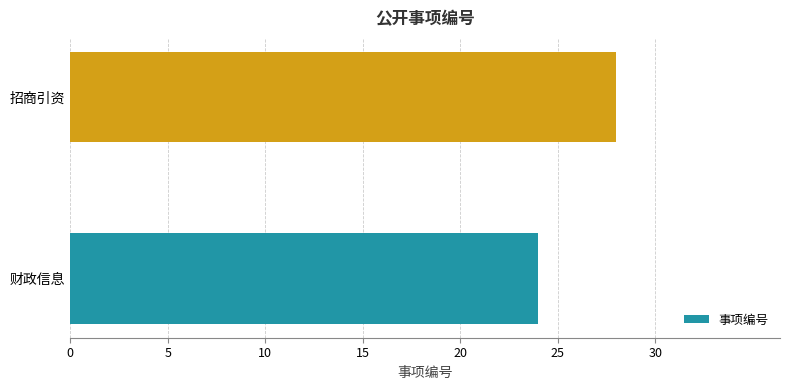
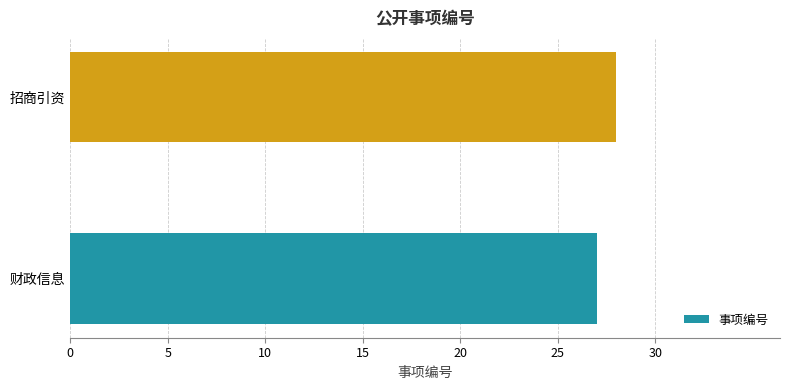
  {
    "招商引资": 28,
-   "财政信息": 24
+   "财政信息": 27
  }
